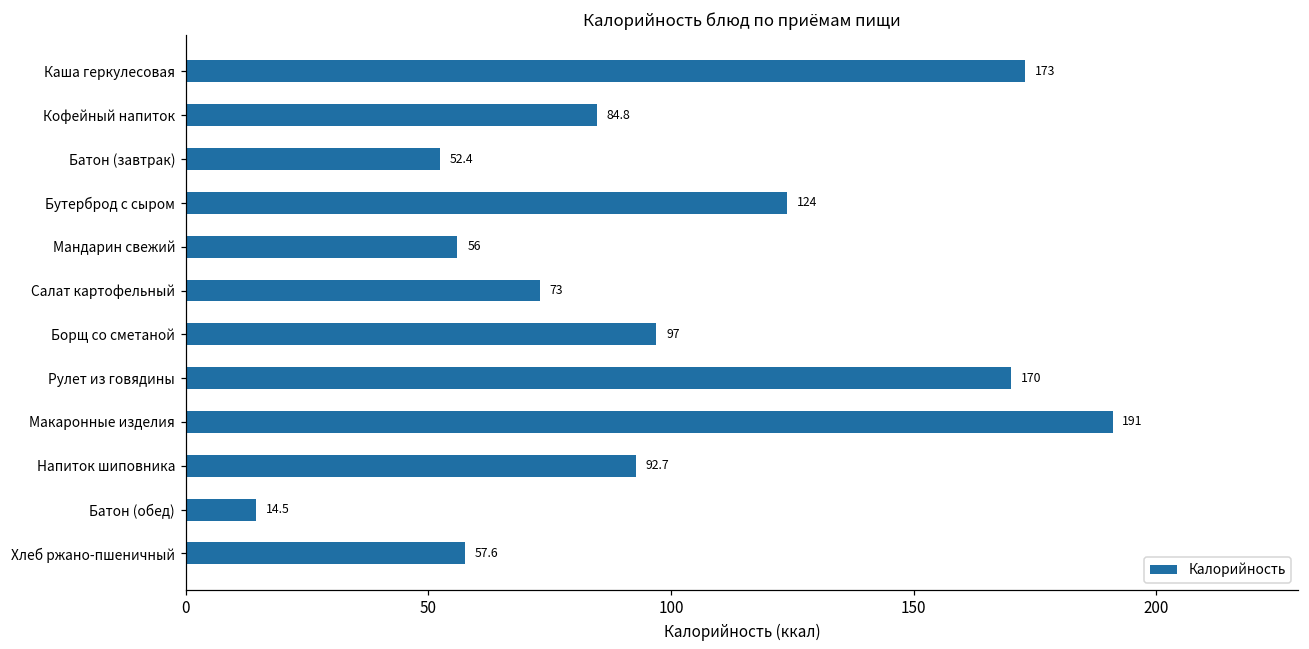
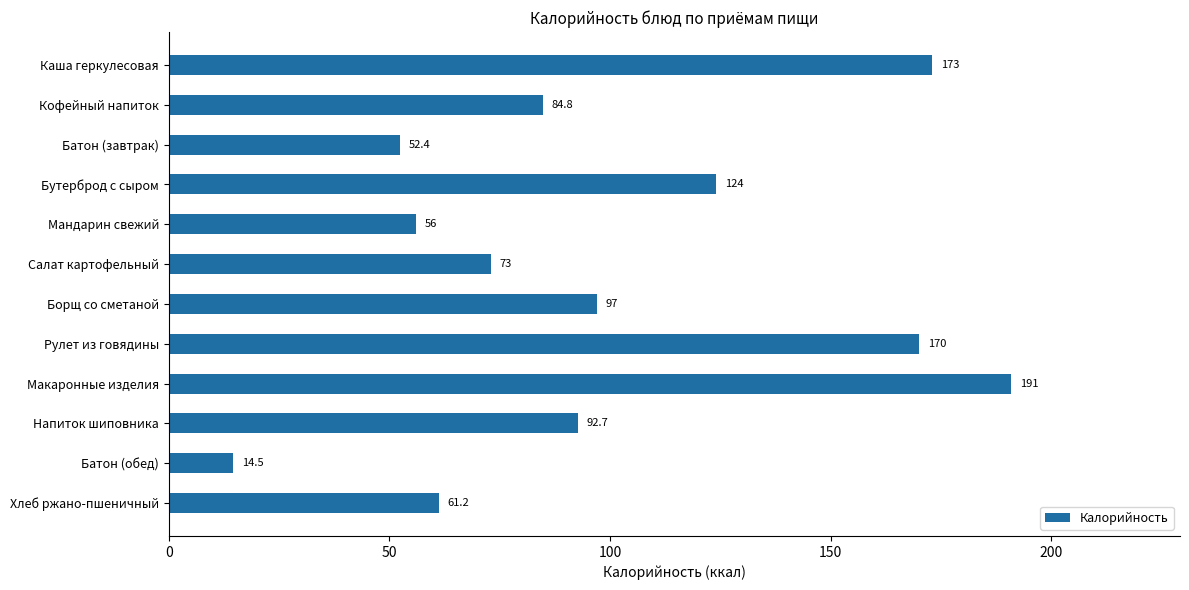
  {
    "Каша геркулесовая": 173,
    "Кофейный напиток": 84.8,
    "Батон (завтрак)": 52.4,
    "Бутерброд с сыром": 124,
    "Мандарин свежий": 56,
    "Салат картофельный": 73,
    "Борщ со сметаной": 97,
    "Рулет из говядины": 170,
    "Макаронные изделия": 191,
    "Напиток шиповника": 92.7,
    "Батон (обед)": 14.5,
-   "Хлеб ржано-пшеничный": 57.6
+   "Хлеб ржано-пшеничный": 61.2
  }
